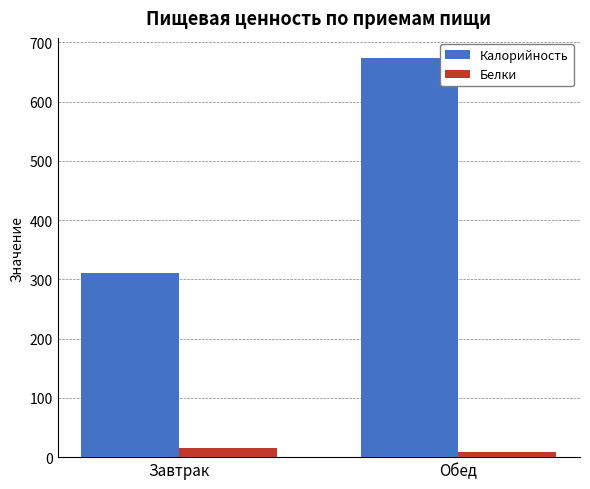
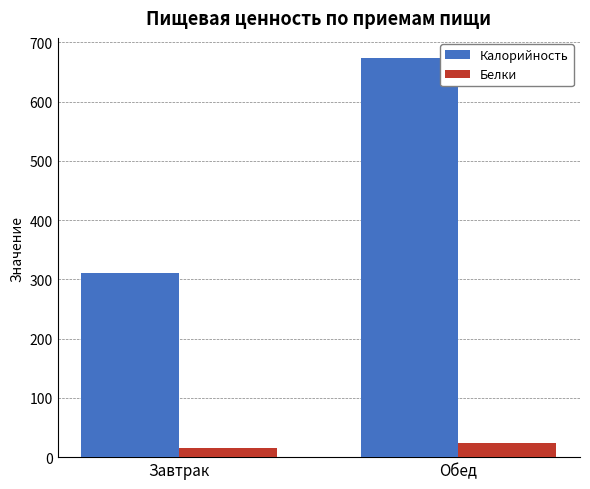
  {
    "Калорийность": {
      "Завтрак": 310,
      "Обед": 670
    },
    "Белки": {
      "Завтрак": 20,
-     "Обед": 10
+     "Обед": 20
    }
  }
